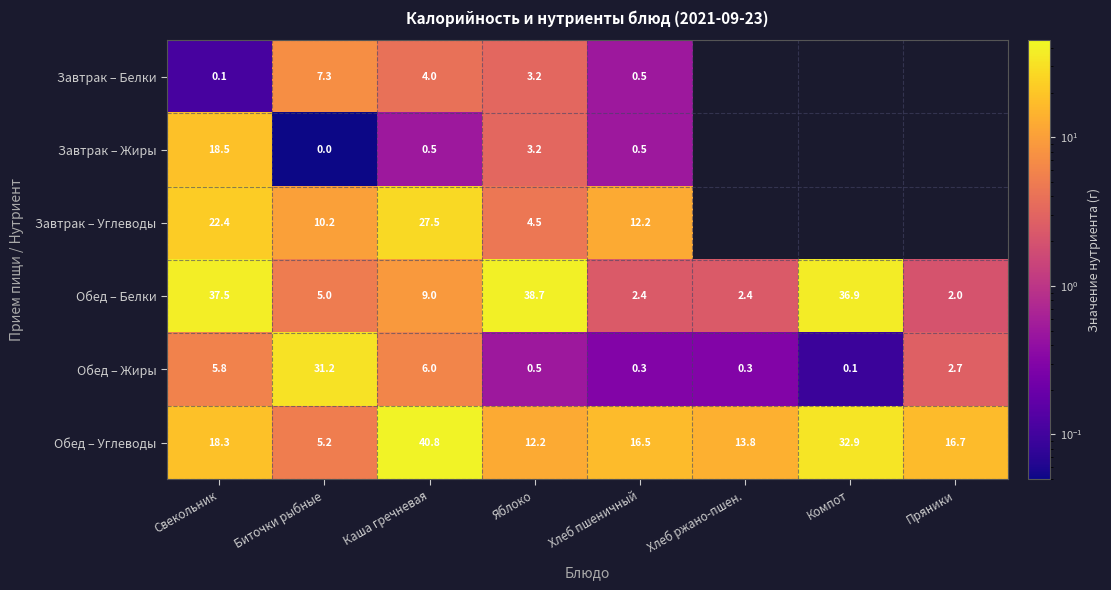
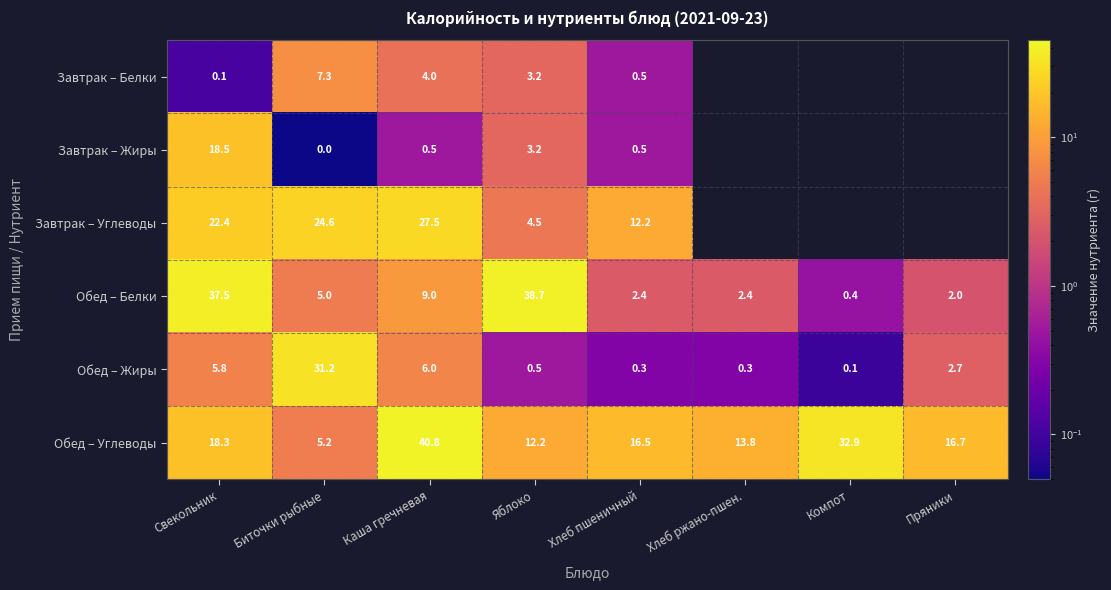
  {
    "Завтрак – Белки": {
      "Свекольник": 0.1,
      "Биточки рыбные": 7.3,
      "Каша гречневая": 4.0,
      "Яблоко": 3.2,
      "Хлеб пшеничный": 0.5
    },
    "Завтрак – Жиры": {
      "Свекольник": 18.5,
      "Биточки рыбные": 0.0,
      "Каша гречневая": 0.5,
      "Яблоко": 3.2,
      "Хлеб пшеничный": 0.5
    },
    "Завтрак – Углеводы": {
      "Свекольник": 22.4,
-     "Биточки рыбные": 10.2,
+     "Биточки рыбные": 24.6,
      "Каша гречневая": 27.5,
      "Яблоко": 4.5,
      "Хлеб пшеничный": 12.2
    },
    "Обед – Белки": {
      "Свекольник": 37.5,
      "Биточки рыбные": 5.0,
      "Каша гречневая": 9.0,
      "Яблоко": 38.7,
      "Хлеб пшеничный": 2.4,
      "Хлеб ржано-пшен.": 2.4,
-     "Компот": 36.9,
+     "Компот": 0.4,
      "Пряники": 2.0
    },
    "Обед – Жиры": {
      "Свекольник": 5.8,
      "Биточки рыбные": 31.2,
      "Каша гречневая": 6.0,
      "Яблоко": 0.5,
      "Хлеб пшеничный": 0.3,
      "Хлеб ржано-пшен.": 0.3,
      "Компот": 0.1,
      "Пряники": 2.7
    },
    "Обед – Углеводы": {
      "Свекольник": 18.3,
      "Биточки рыбные": 5.2,
      "Каша гречневая": 40.8,
      "Яблоко": 12.2,
      "Хлеб пшеничный": 16.5,
      "Хлеб ржано-пшен.": 13.8,
      "Компот": 32.9,
      "Пряники": 16.7
    }
  }
